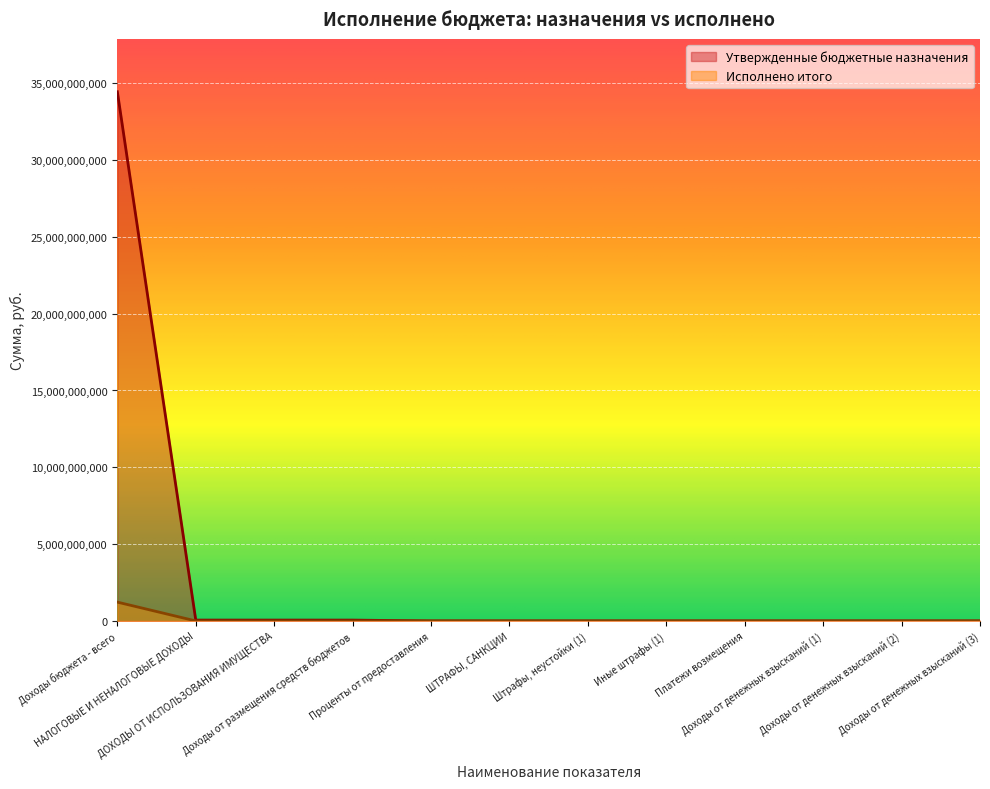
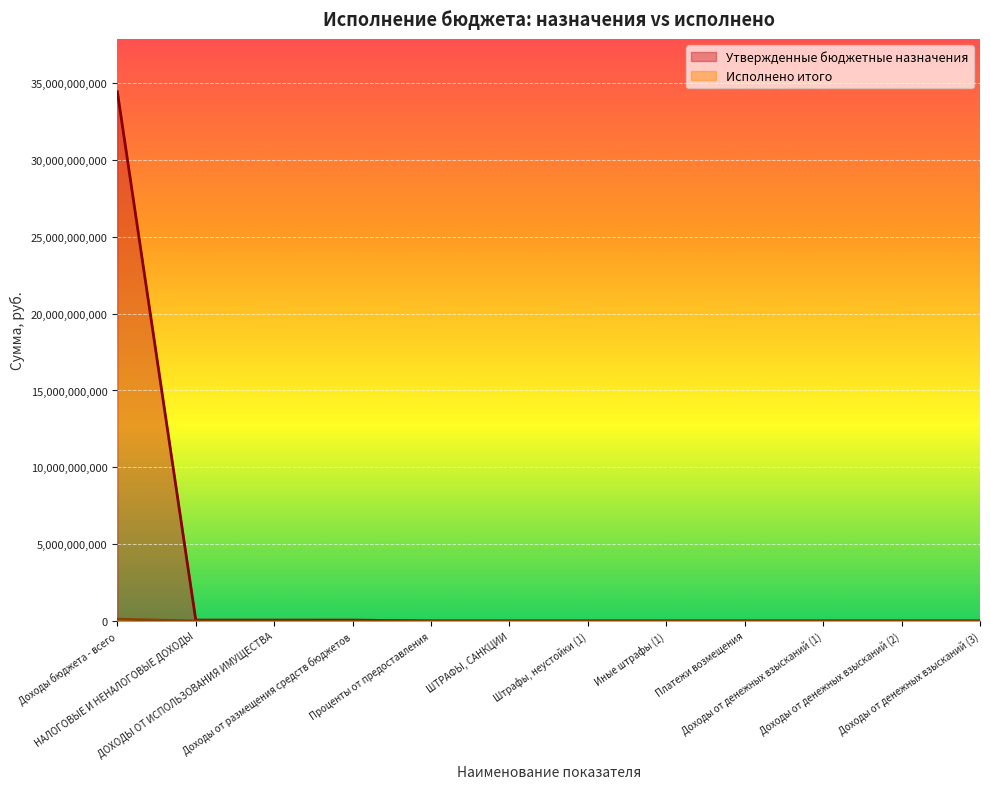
  {
    "Утвержденные бюджетные назначения": {
      "Доходы бюджета - всего": "34,400,000,000"
    },
    "Исполнено итого": {
-     "Доходы бюджета - всего": "1,200,000,000"
+     "Доходы бюджета - всего": "100,000,000"
    }
  }
